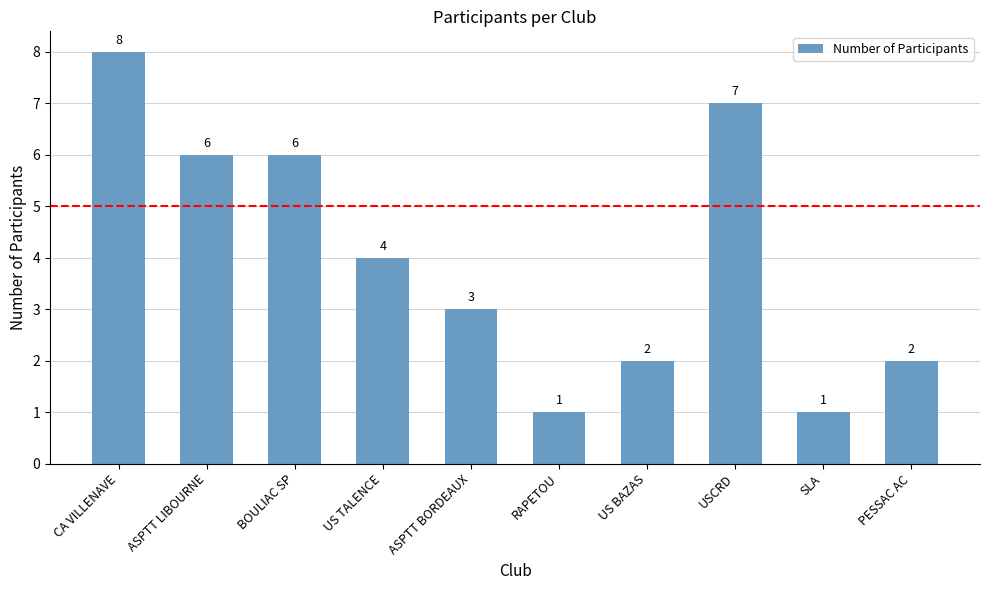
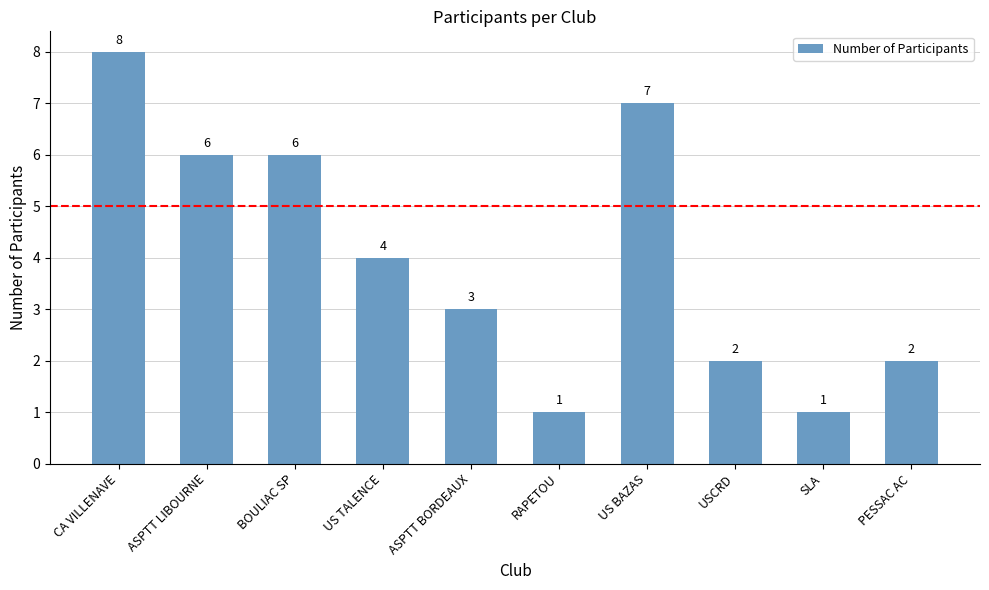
  {
    "CA VILLENAVE": 8,
    "ASPTT LIBOURNE": 6,
    "BOULIAC SP": 6,
    "US TALENCE": 4,
    "ASPTT BORDEAUX": 3,
    "RAPETOU": 1,
-   "US BAZAS": 2,
-   "USCRD": 7,
+   "US BAZAS": 7,
+   "USCRD": 2,
    "SLA": 1,
    "PESSAC AC": 2
  }
